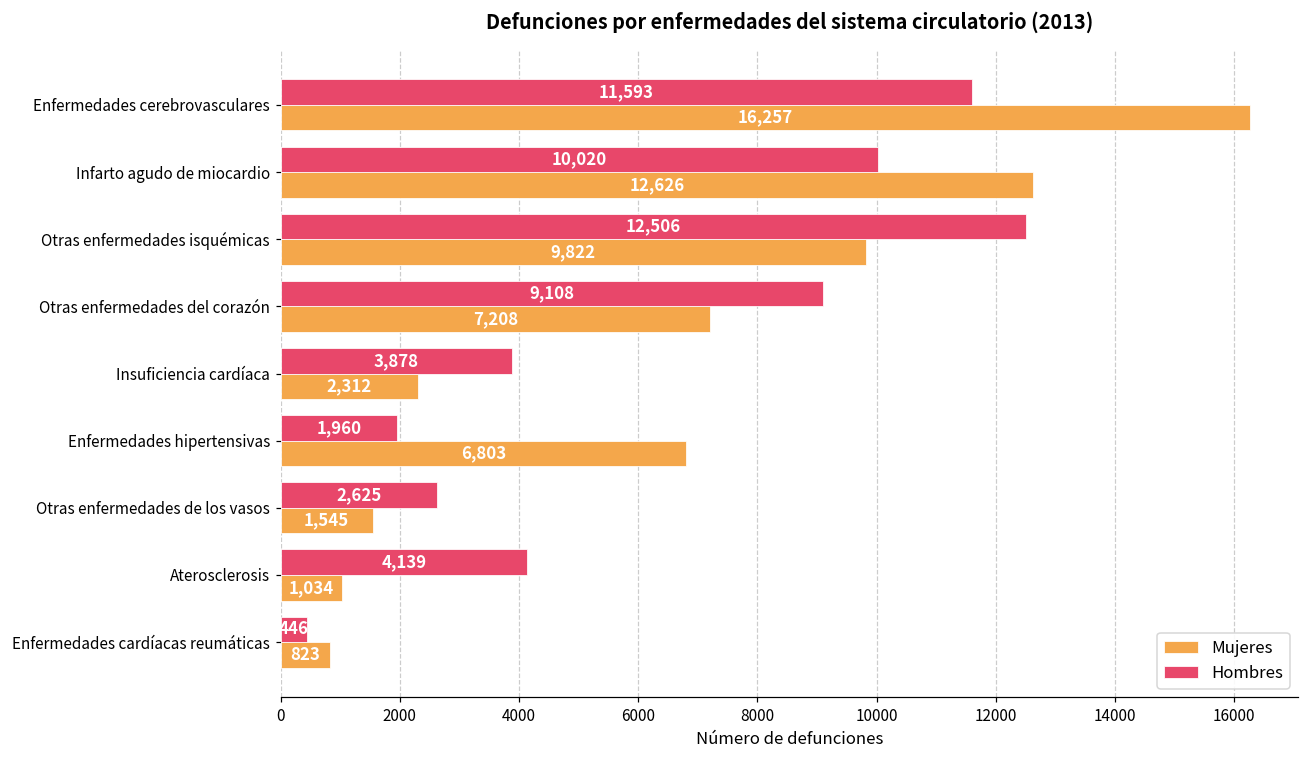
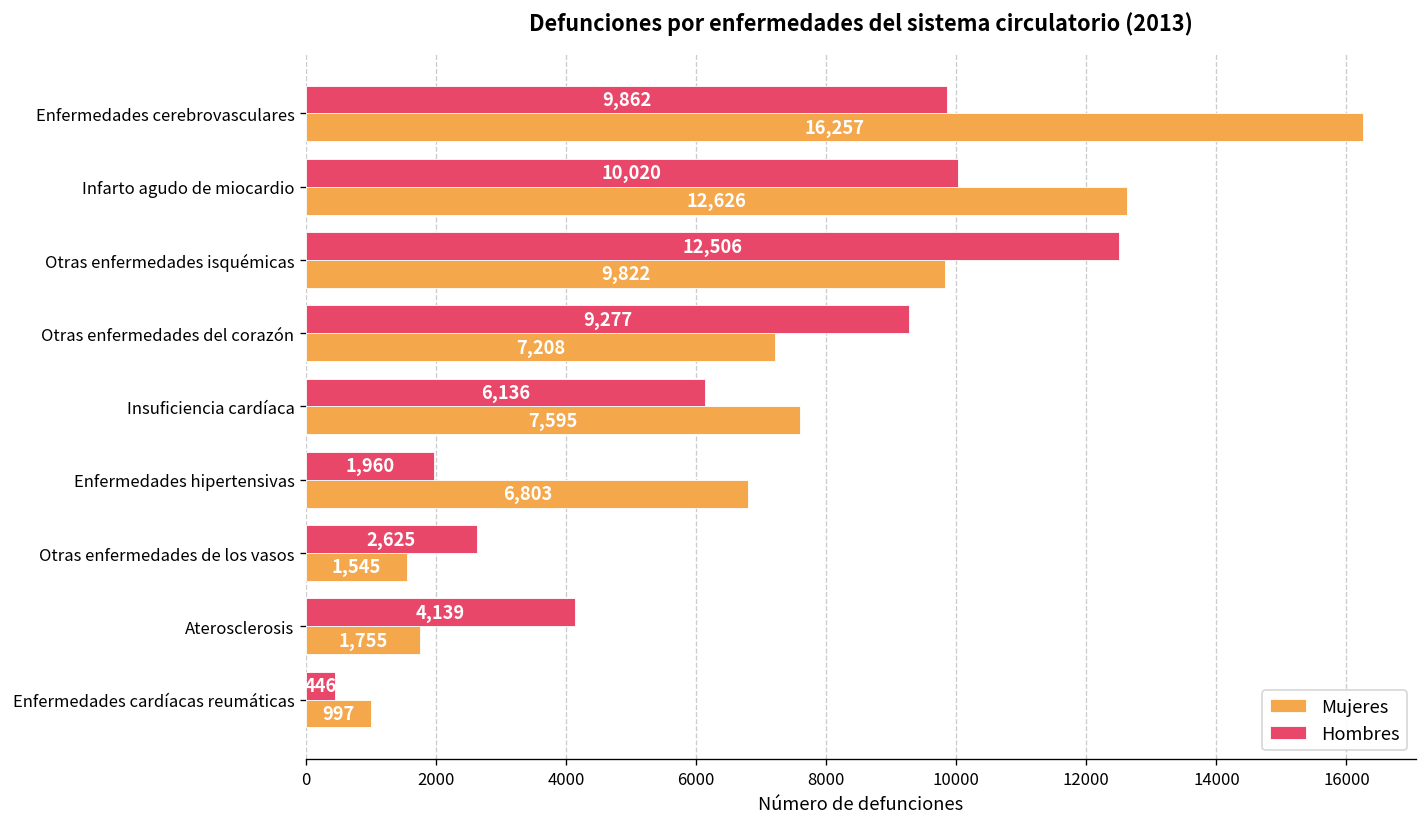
  {
    "Mujeres": {
      "Enfermedades cerebrovasculares": "16,257",
      "Infarto agudo de miocardio": "12,626",
      "Otras enfermedades isquémicas": "9,822",
      "Otras enfermedades del corazón": "7,208",
-     "Insuficiencia cardíaca": "2,312",
+     "Insuficiencia cardíaca": "7,595",
      "Enfermedades hipertensivas": "6,803",
      "Otras enfermedades de los vasos": "1,545",
-     "Aterosclerosis": "1,034",
-     "Enfermedades cardíacas reumáticas": "823"
+     "Aterosclerosis": "1,755",
+     "Enfermedades cardíacas reumáticas": "997"
    },
    "Hombres": {
-     "Enfermedades cerebrovasculares": "11,593",
+     "Enfermedades cerebrovasculares": "9,862",
      "Infarto agudo de miocardio": "10,020",
      "Otras enfermedades isquémicas": "12,506",
-     "Otras enfermedades del corazón": "9,108",
-     "Insuficiencia cardíaca": "3,878",
+     "Otras enfermedades del corazón": "9,277",
+     "Insuficiencia cardíaca": "6,136",
      "Enfermedades hipertensivas": "1,960",
      "Otras enfermedades de los vasos": "2,625",
      "Aterosclerosis": "4,139",
      "Enfermedades cardíacas reumáticas": "446"
    }
  }
